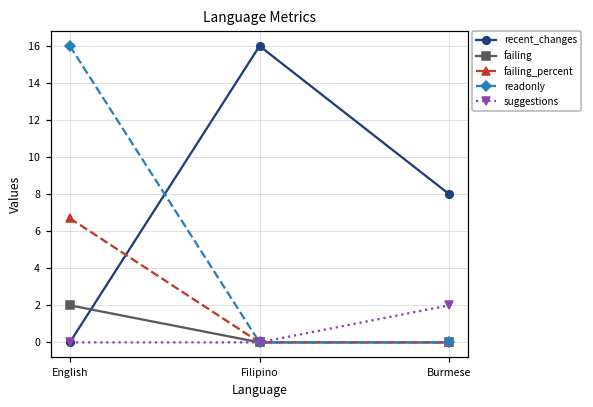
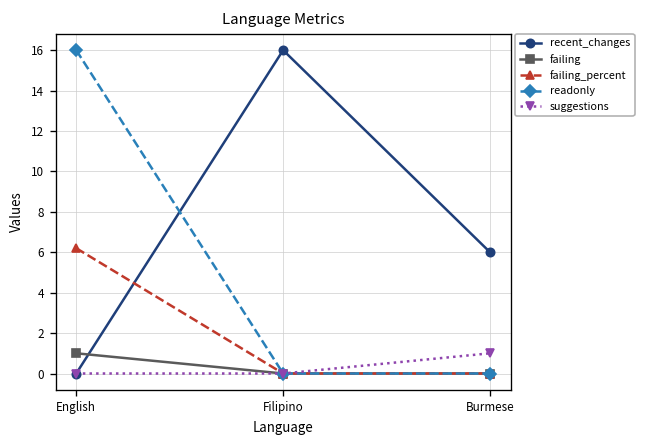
  {
    "recent_changes": {
      "Filipino": 16,
-     "Burmese": 8
+     "Burmese": 6
    },
    "failing": {
-     "English": 2
+     "English": 1
    },
    "failing_percent": {
-     "English": 6.7
+     "English": 6.2
    },
    "readonly": {
      "English": 16.0
    },
    "suggestions": {
-     "Burmese": 2
+     "Burmese": 1
    }
  }
